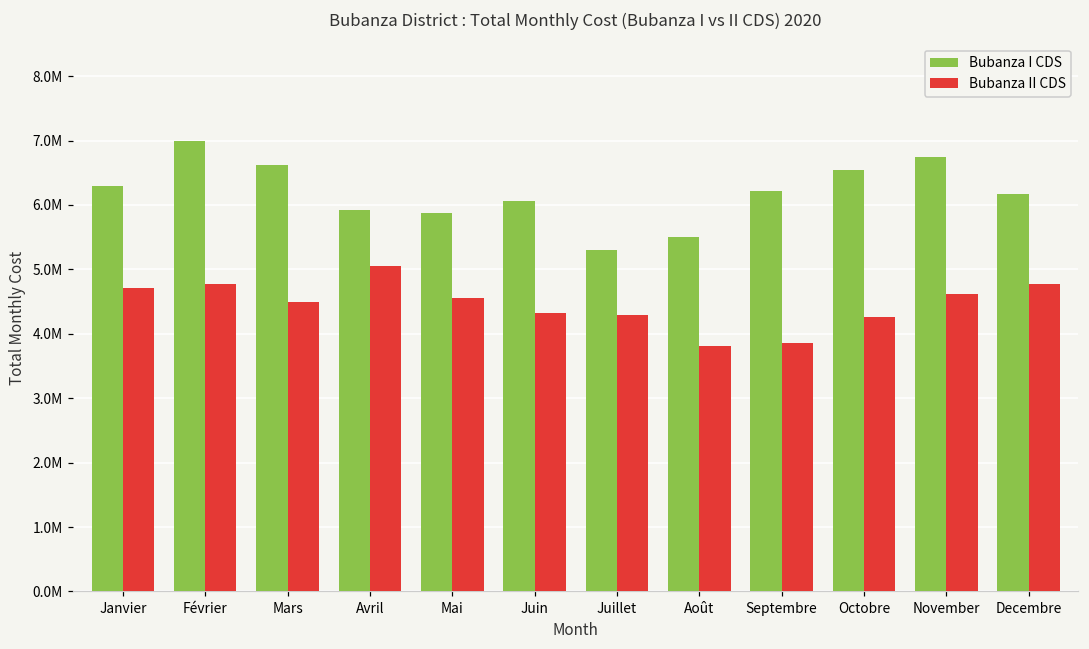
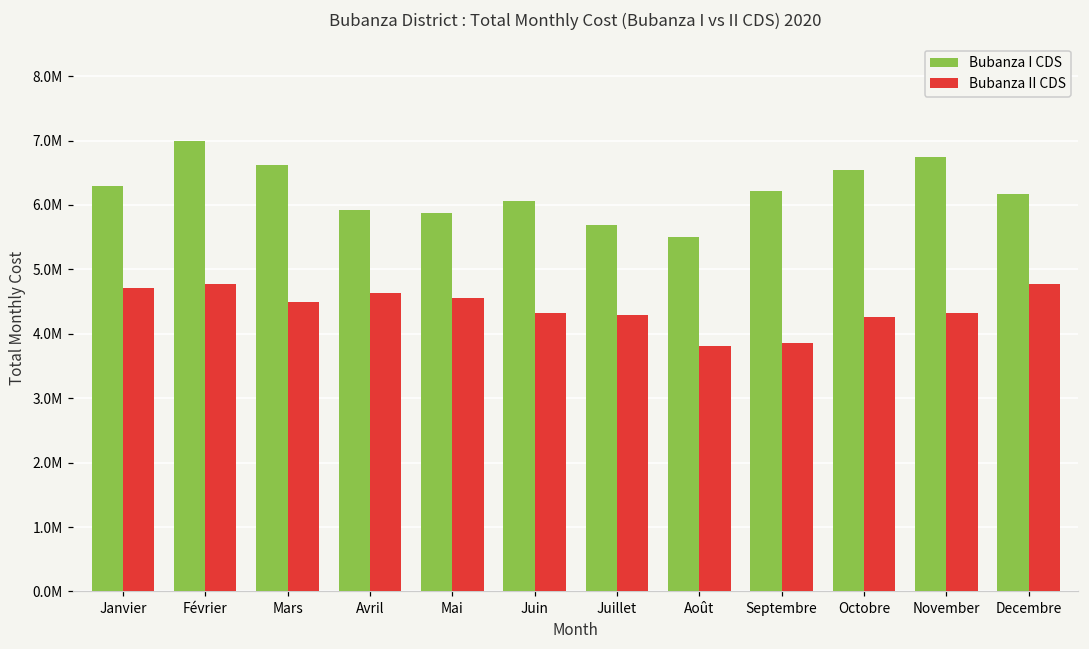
  {
    "Bubanza I CDS": {
      "Janvier": 6300000,
      "Février": 7000000,
      "Mars": 6600000,
      "Avril": 5900000,
      "Mai": 5900000,
      "Juin": 6100000,
-     "Juillet": 5300000,
+     "Juillet": 5700000,
      "Août": 5500000,
      "Septembre": 6200000,
      "Octobre": 6500000,
      "November": 6700000,
      "Decembre": 6200000
    },
    "Bubanza II CDS": {
      "Janvier": 4700000,
      "Février": 4800000,
      "Mars": 4500000,
-     "Avril": 5000000,
+     "Avril": 4600000,
      "Mai": 4500000,
      "Juin": 4300000,
      "Juillet": 4300000,
      "Août": 3800000,
      "Septembre": 3900000,
      "Octobre": 4300000,
-     "November": 4600000,
+     "November": 4300000,
      "Decembre": 4800000
    }
  }
